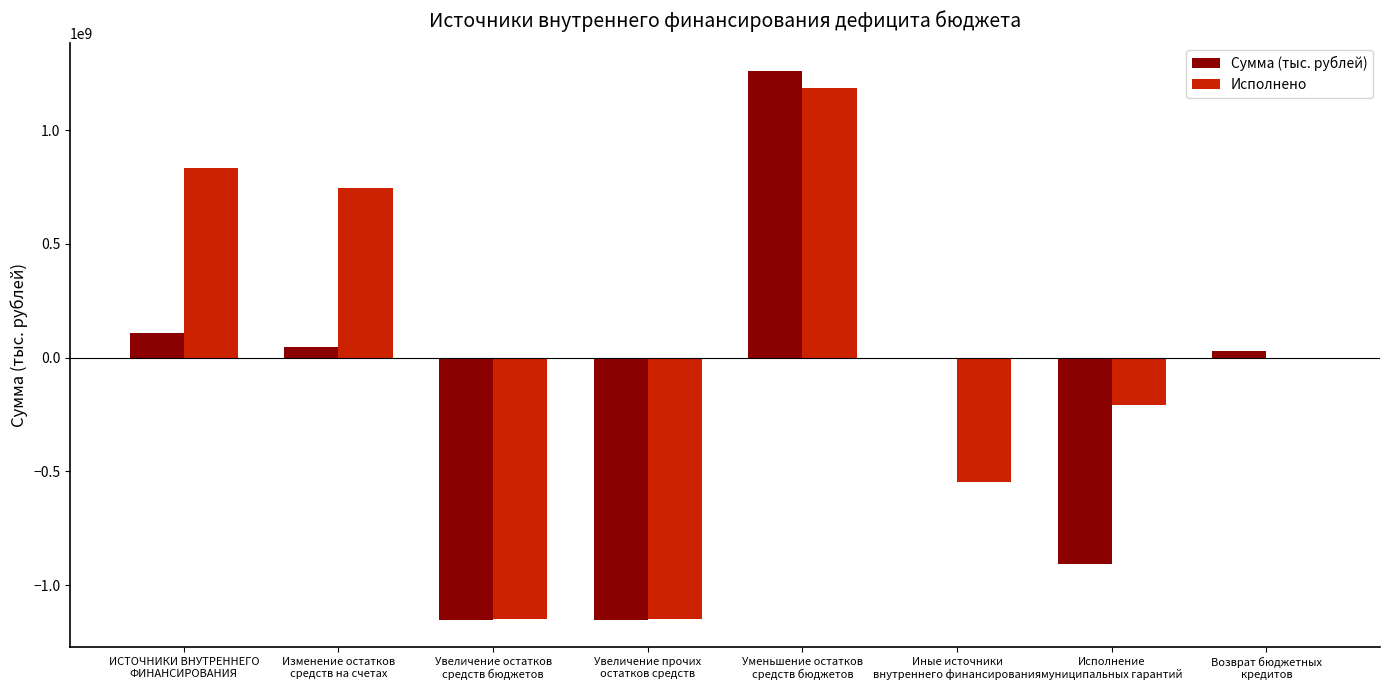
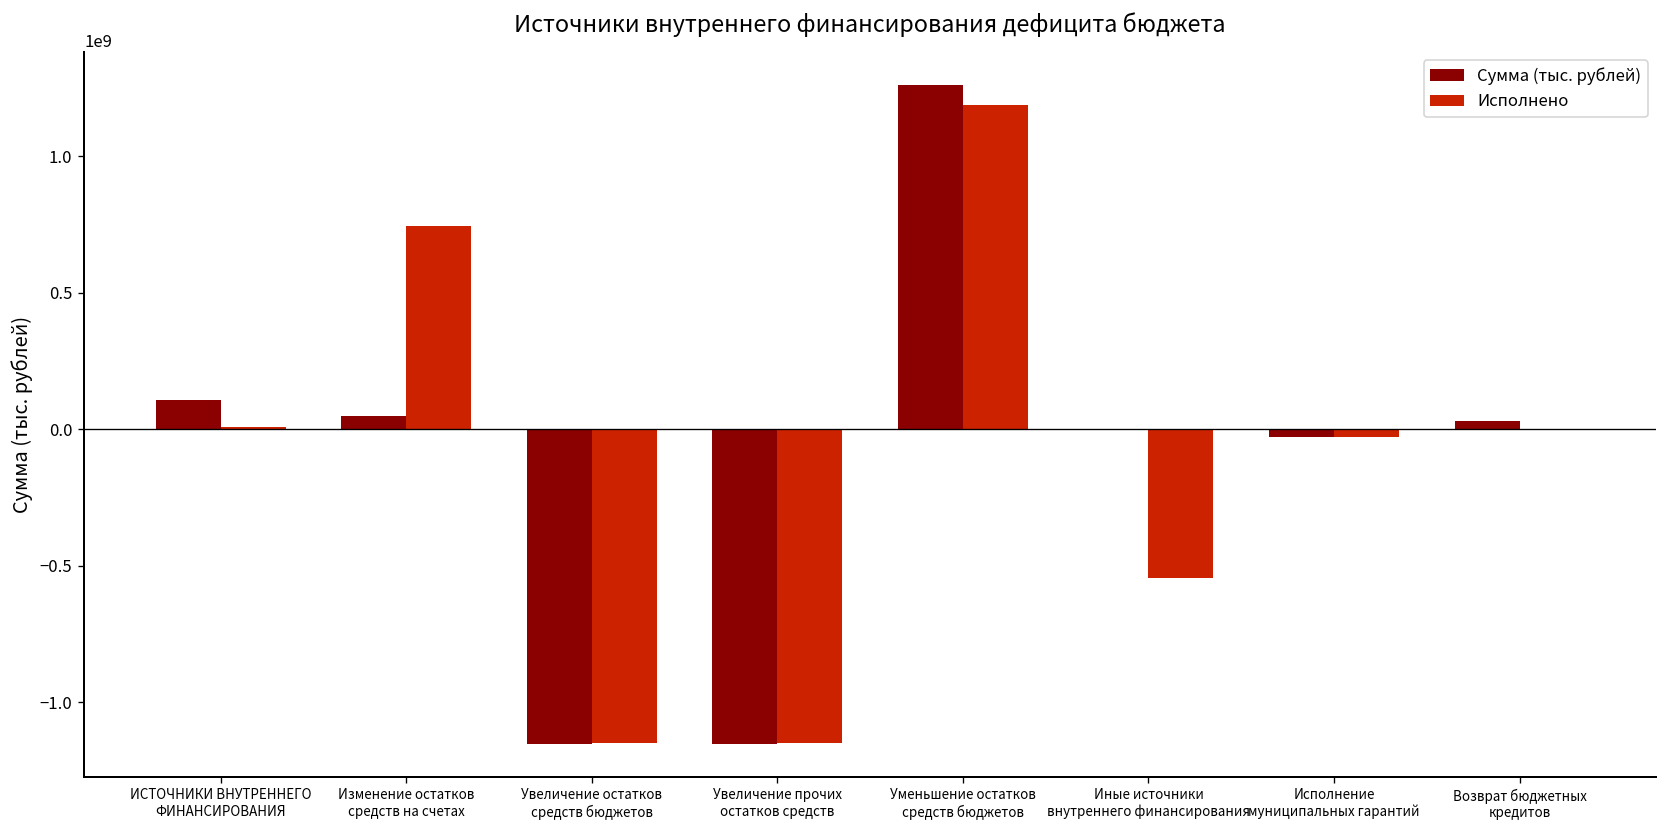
  {
    "Сумма (тыс. рублей)": {
      "ИСТОЧНИКИ ВНУТРЕННЕГО ФИНАНСИРОВАНИЯ": 110000000,
      "Изменение остатков средств на счетах": 50000000,
      "Увеличение остатков средств бюджетов": -1150000000,
      "Увеличение прочих остатков средств": -1150000000,
      "Уменьшение остатков средств бюджетов": 1260000000,
      "Иные источники внутреннего финансирования": 0,
-     "Исполнение муниципальных гарантий": -910000000,
+     "Исполнение муниципальных гарантий": -30000000,
      "Возврат бюджетных кредитов": 30000000
    },
    "Исполнено": {
-     "ИСТОЧНИКИ ВНУТРЕННЕГО ФИНАНСИРОВАНИЯ": 830000000,
+     "ИСТОЧНИКИ ВНУТРЕННЕГО ФИНАНСИРОВАНИЯ": 10000000,
      "Изменение остатков средств на счетах": 740000000,
      "Увеличение остатков средств бюджетов": -1150000000,
      "Увеличение прочих остатков средств": -1150000000,
      "Уменьшение остатков средств бюджетов": 1190000000,
      "Иные источники внутреннего финансирования": -540000000,
-     "Исполнение муниципальных гарантий": -210000000,
+     "Исполнение муниципальных гарантий": -30000000,
      "Возврат бюджетных кредитов": 0
    }
  }
